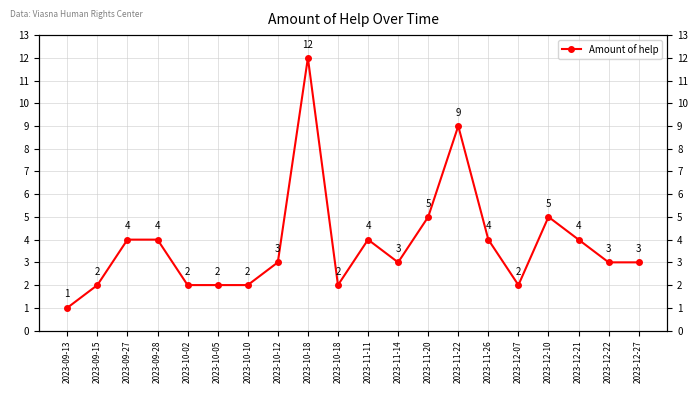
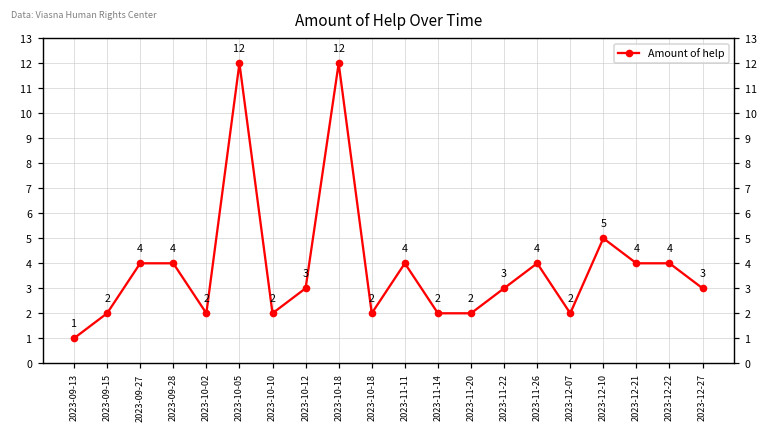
  {
    "2023-09-13": 1,
    "2023-09-15": 2,
    "2023-09-27": 4,
    "2023-09-28": 4,
    "2023-10-02": 2,
-   "2023-10-05": 2,
+   "2023-10-05": 12,
    "2023-10-10": 2,
    "2023-10-12": 3,
    "2023-11-11": 4,
-   "2023-11-14": 3,
-   "2023-11-20": 5,
-   "2023-11-22": 9,
+   "2023-11-14": 2,
+   "2023-11-20": 2,
+   "2023-11-22": 3,
    "2023-11-26": 4,
    "2023-12-07": 2,
    "2023-12-10": 5,
    "2023-12-21": 4,
-   "2023-12-22": 3,
+   "2023-12-22": 4,
    "2023-12-27": 3
  }
